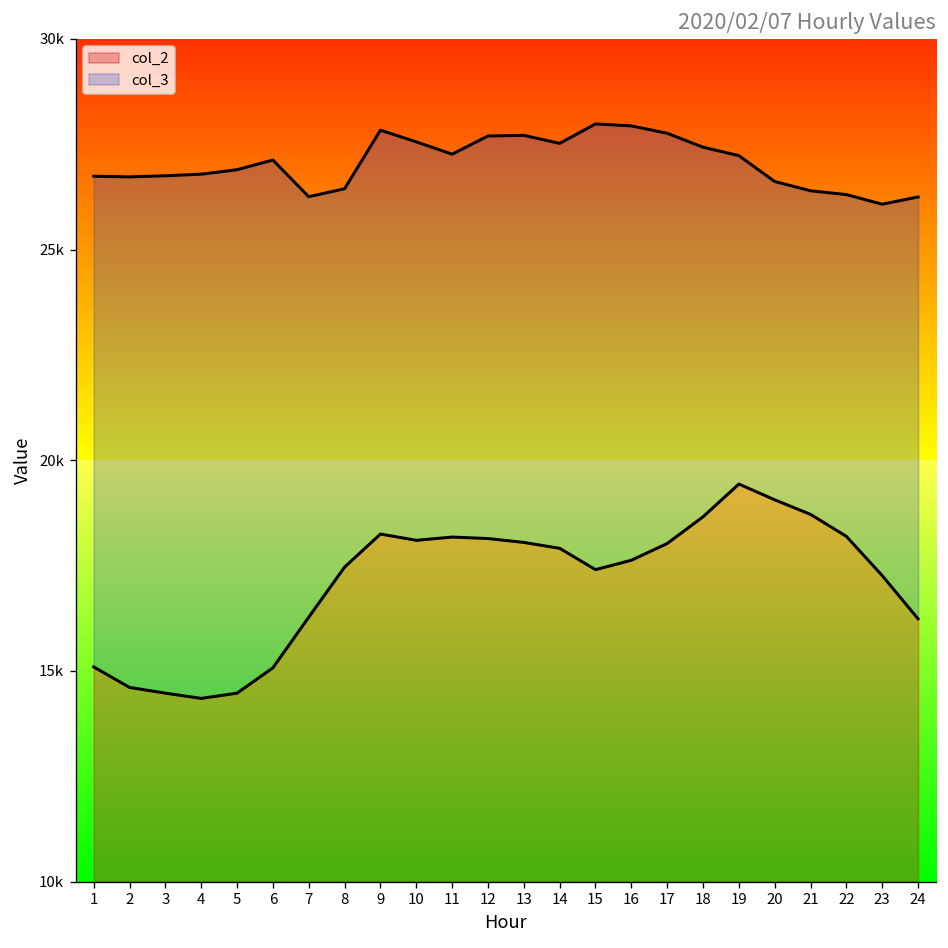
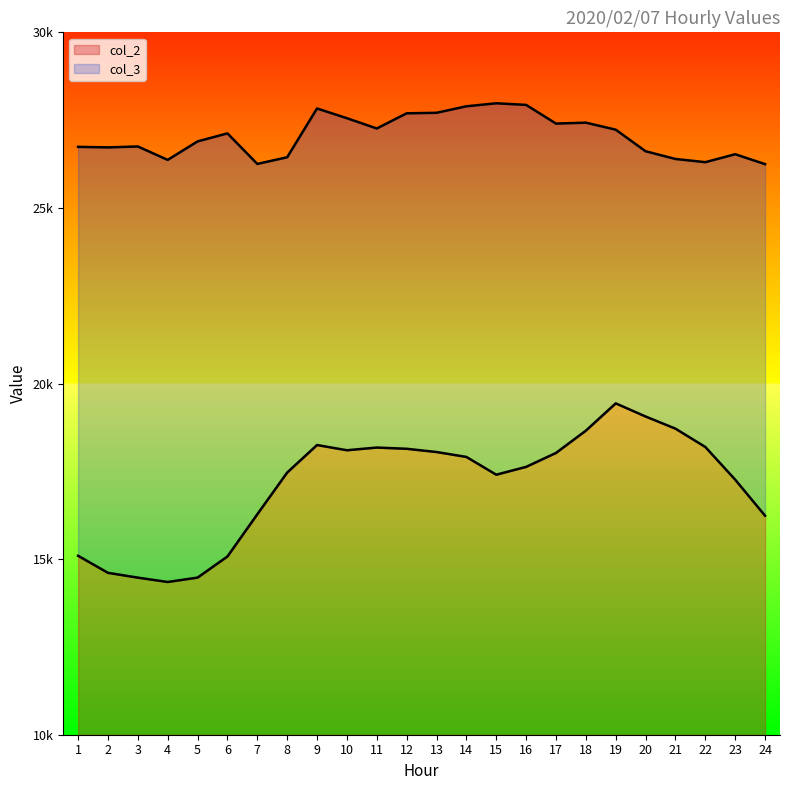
  {
    "col_2": {
      "1": 15100,
      "2": 14600,
      "3": 14500,
      "4": 14300,
      "5": 14500,
      "6": 15100,
      "7": 16300,
      "8": 17500,
      "9": 18200,
      "10": 18100,
      "11": 18200,
      "12": 18100,
      "13": 18100,
      "14": 17900,
      "15": 17400,
      "16": 17600,
      "17": 18000,
      "18": 18700,
      "19": 19400,
      "20": 19100,
      "21": 18700,
      "22": 18200,
      "23": 17300,
      "24": 16200
    },
    "col_3": {
      "1": 26700,
      "2": 26700,
      "3": 26800,
-     "4": 26800,
+     "4": 26400,
      "5": 26900,
      "6": 27100,
      "7": 26300,
      "8": 26400,
      "9": 27800,
      "10": 27600,
      "11": 27300,
      "12": 27700,
      "13": 27700,
-     "14": 27500,
+     "14": 27900,
      "15": 28000,
      "16": 27900,
-     "17": 27800,
+     "17": 27400,
      "18": 27400,
      "19": 27200,
      "20": 26600,
      "21": 26400,
      "22": 26300,
-     "23": 26100,
+     "23": 26500,
      "24": 26200
    }
  }
